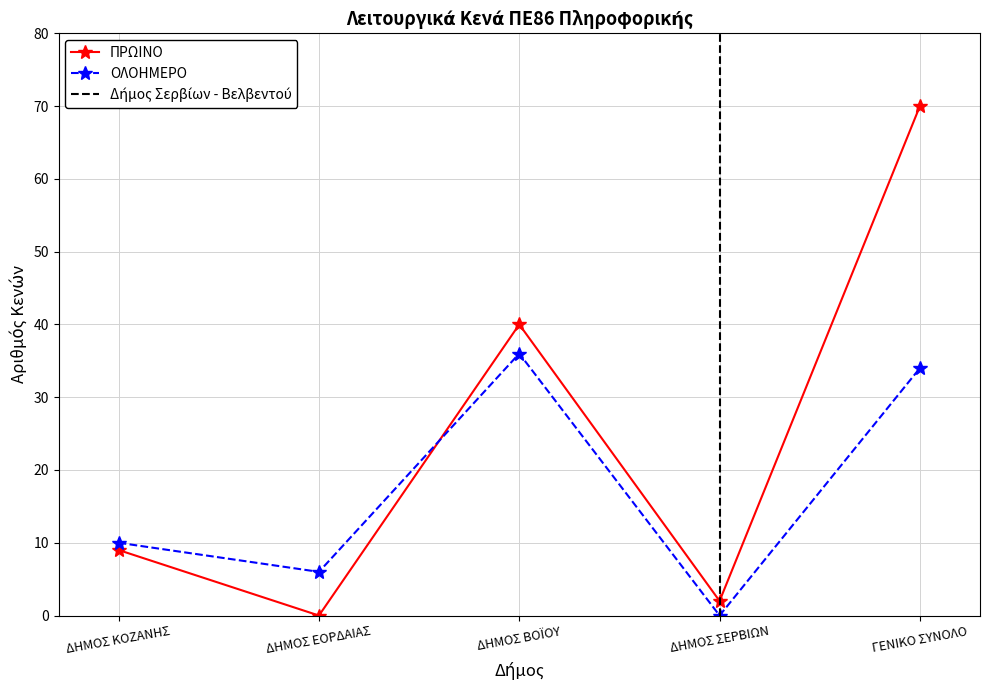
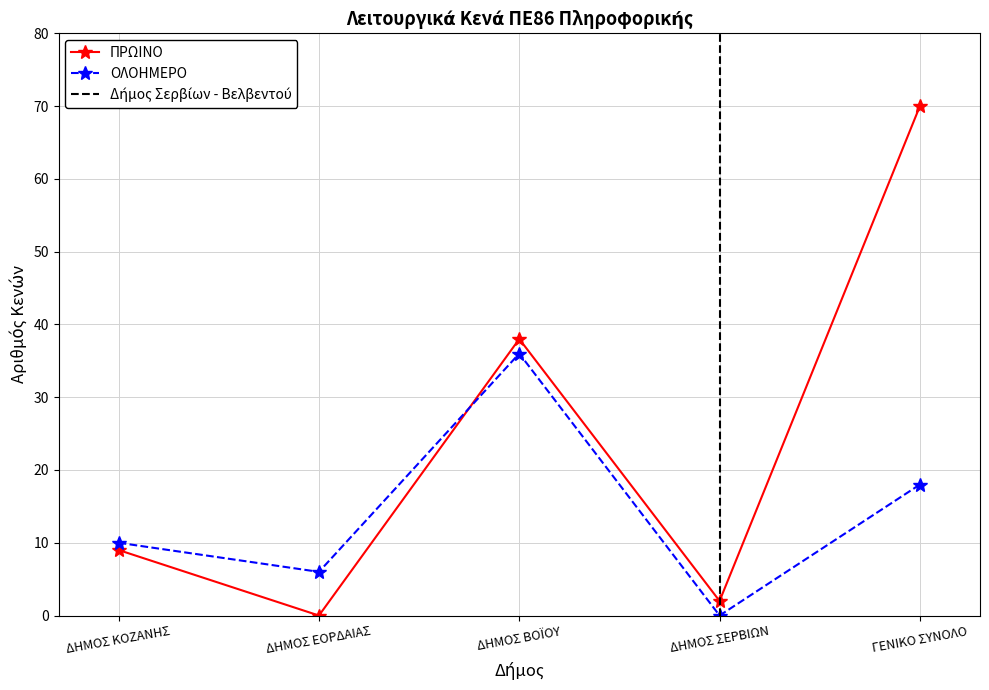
  {
    "ΠΡΩΙΝΟ": {
      "ΔΗΜΟΣ ΚΟΖΑΝΗΣ": 9,
      "ΔΗΜΟΣ ΕΟΡΔΑΙΑΣ": 0,
-     "ΔΗΜΟΣ ΒΟΪΟΥ": 40,
+     "ΔΗΜΟΣ ΒΟΪΟΥ": 38,
      "ΔΗΜΟΣ ΣΕΡΒΙΩΝ": 2,
      "ΓΕΝΙΚΟ ΣΥΝΟΛΟ": 70
    },
    "ΟΛΟΗΜΕΡΟ": {
      "ΔΗΜΟΣ ΚΟΖΑΝΗΣ": 10,
      "ΔΗΜΟΣ ΕΟΡΔΑΙΑΣ": 6,
      "ΔΗΜΟΣ ΒΟΪΟΥ": 36,
      "ΔΗΜΟΣ ΣΕΡΒΙΩΝ": 0,
-     "ΓΕΝΙΚΟ ΣΥΝΟΛΟ": 34
+     "ΓΕΝΙΚΟ ΣΥΝΟΛΟ": 18
    }
  }
